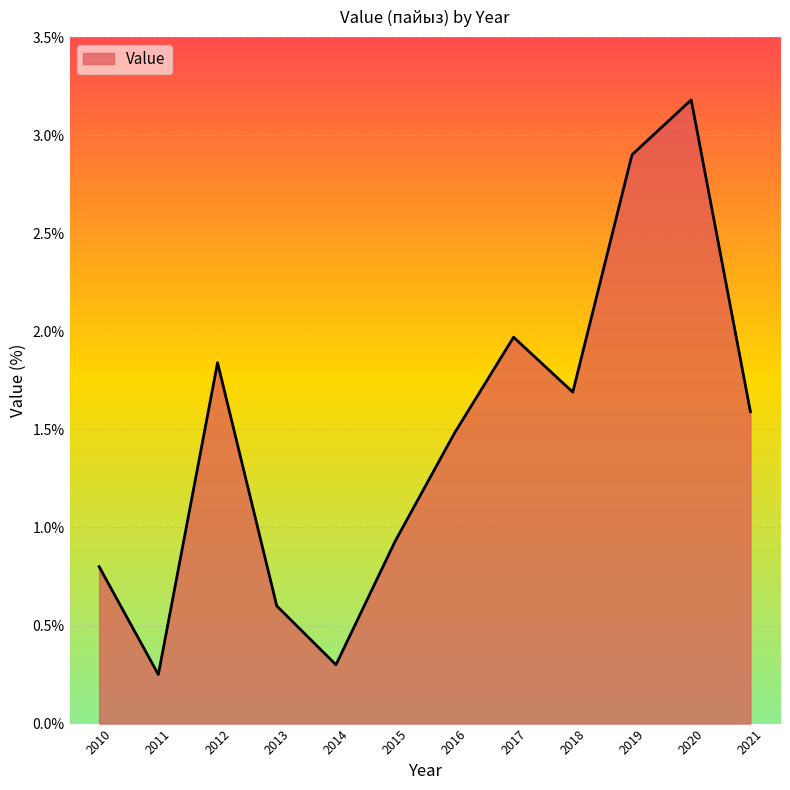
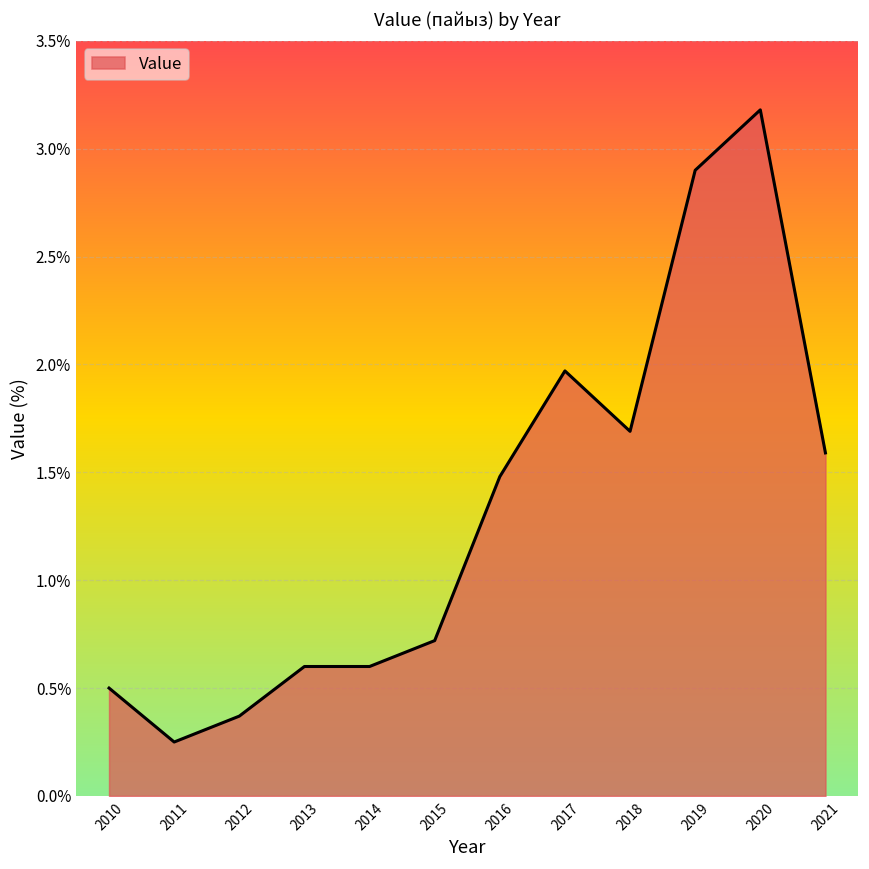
  {
-   "2010": "0.8%",
+   "2010": "0.5%",
    "2011": "0.25%",
-   "2012": "1.84%",
+   "2012": "0.37%",
    "2013": "0.60%",
-   "2014": "0.3%",
-   "2015": "0.93%",
+   "2014": "0.6%",
+   "2015": "0.72%",
    "2016": "1.48%",
    "2017": "1.97%",
    "2018": "1.69%",
    "2019": "2.90%",
    "2020": "3.18%",
    "2021": "1.59%"
  }
